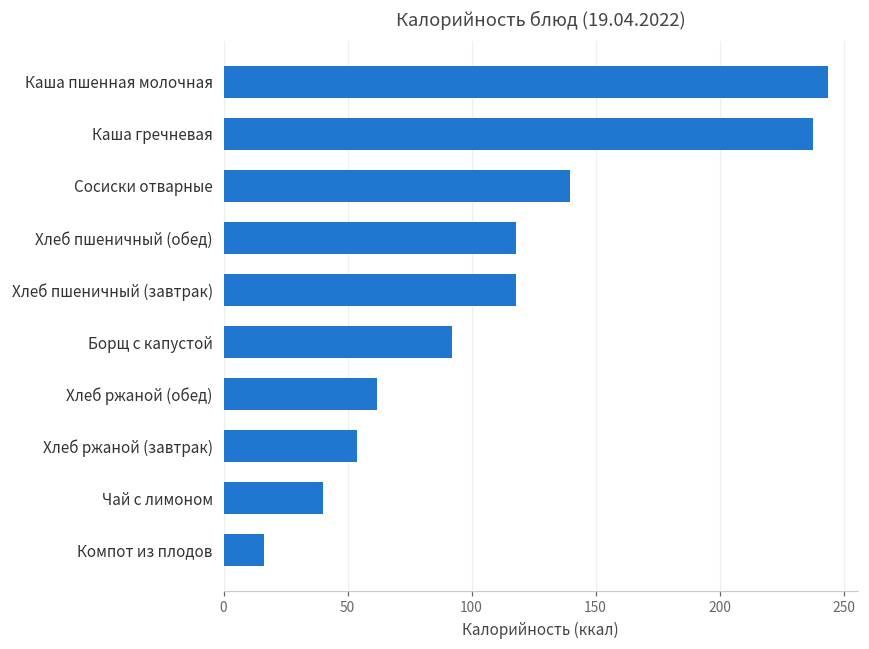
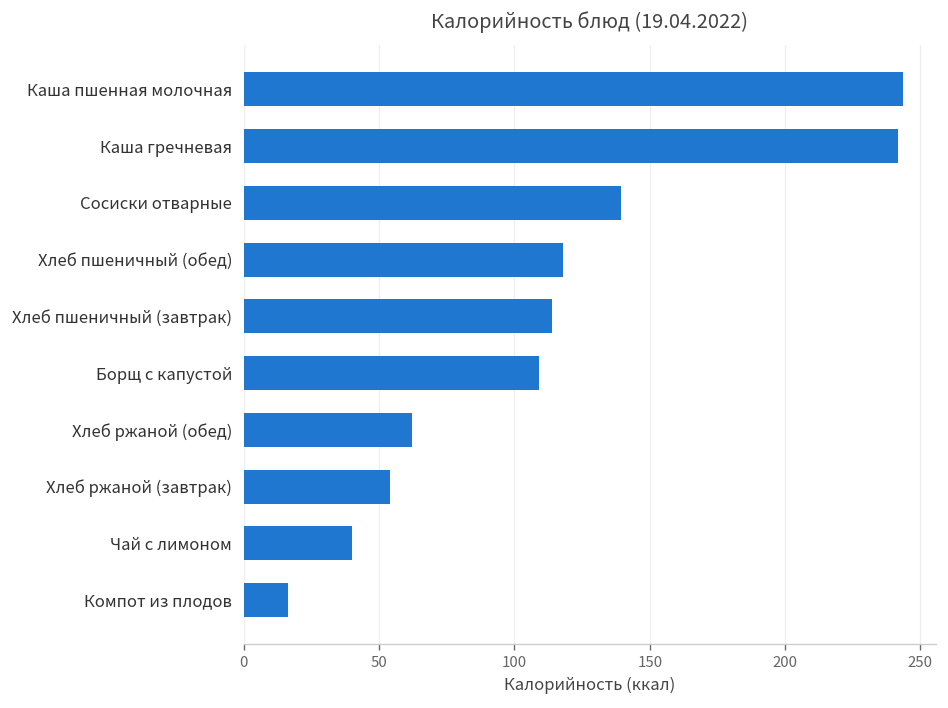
  {
    "Каша пшенная молочная": 244,
-   "Каша гречневая": 238,
+   "Каша гречневая": 242,
    "Сосиски отварные": 140,
    "Хлеб пшеничный (обед)": 118,
-   "Хлеб пшеничный (завтрак)": 118,
-   "Борщ с капустой": 92,
+   "Хлеб пшеничный (завтрак)": 114,
+   "Борщ с капустой": 109,
    "Хлеб ржаной (обед)": 62,
    "Хлеб ржаной (завтрак)": 54,
    "Чай с лимоном": 40,
    "Компот из плодов": 16
  }
